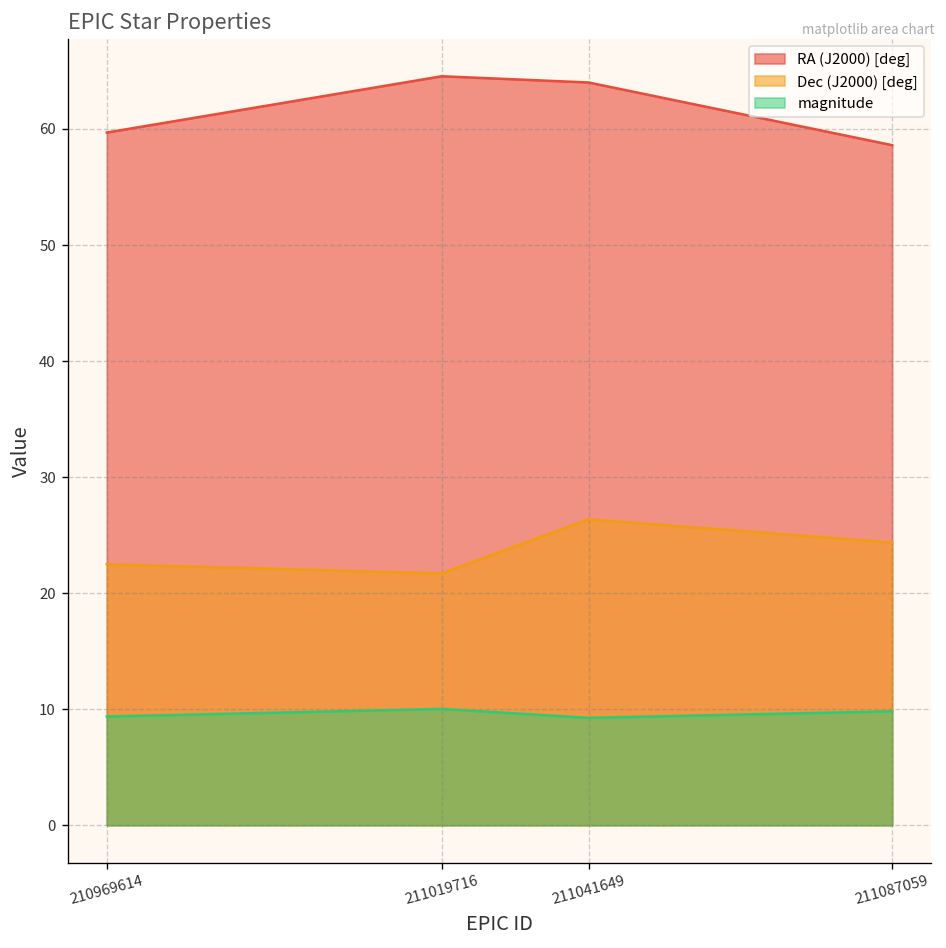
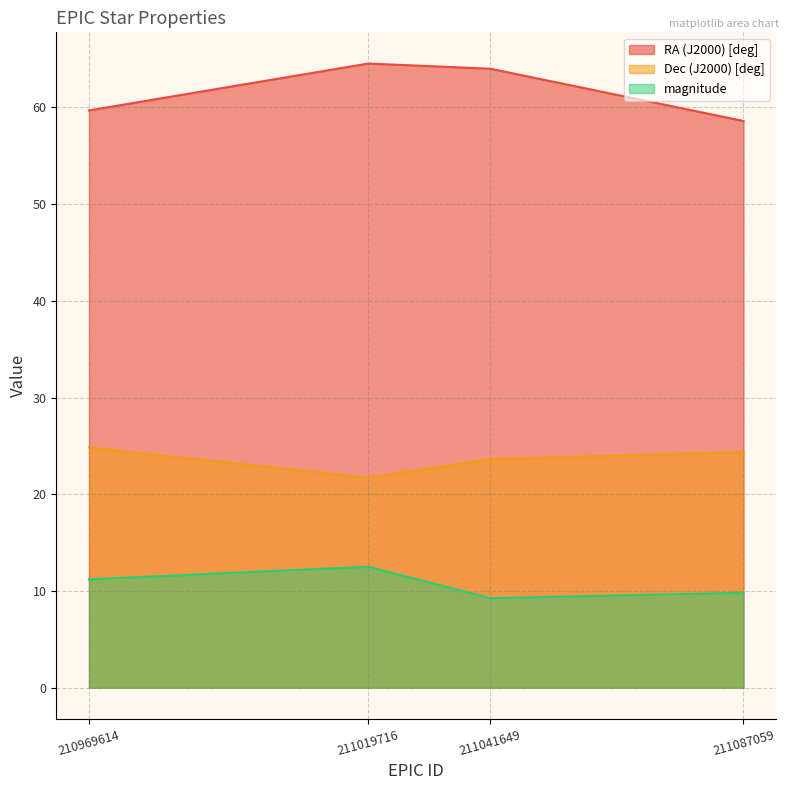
  {
    "RA (J2000) [deg]": {
      "210969614": 60,
      "211019716": 65,
      "211041649": 64,
      "211087059": 59
    },
    "Dec (J2000) [deg]": {
-     "210969614": 22,
+     "210969614": 25,
      "211019716": 22,
-     "211041649": 26,
+     "211041649": 24,
      "211087059": 24
    },
    "magnitude": {
-     "210969614": 9,
-     "211019716": 10,
+     "210969614": 11,
+     "211019716": 13,
      "211041649": 9,
      "211087059": 10
    }
  }
